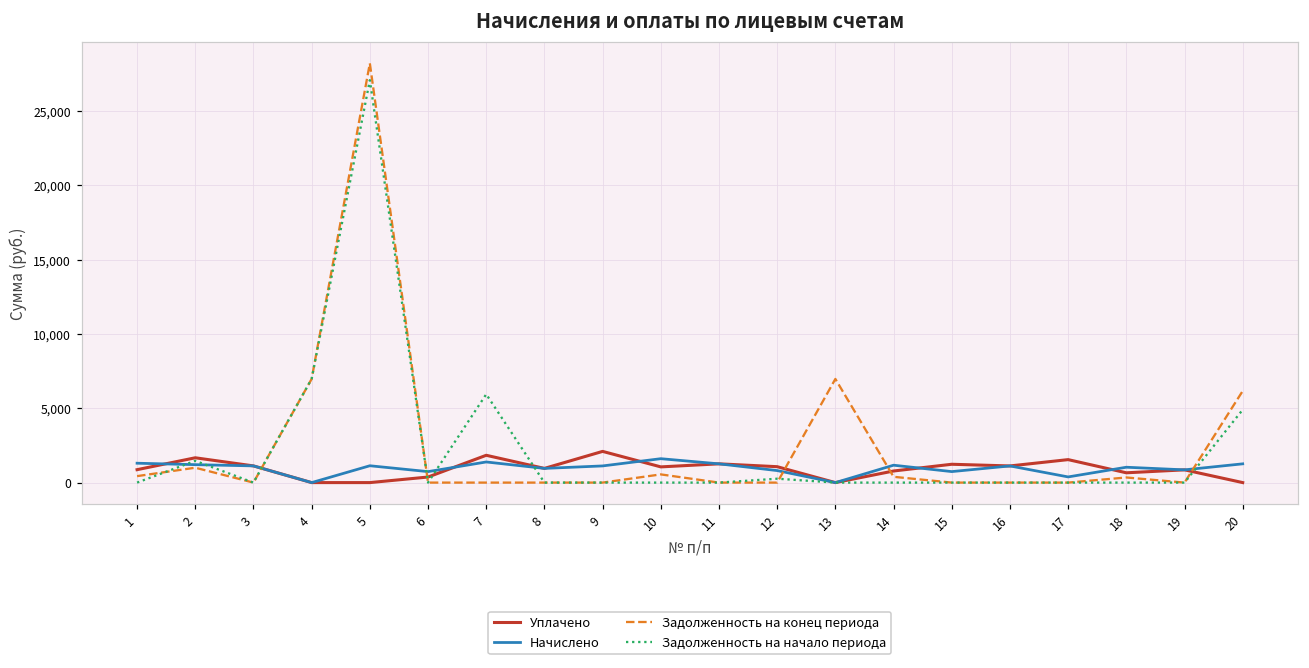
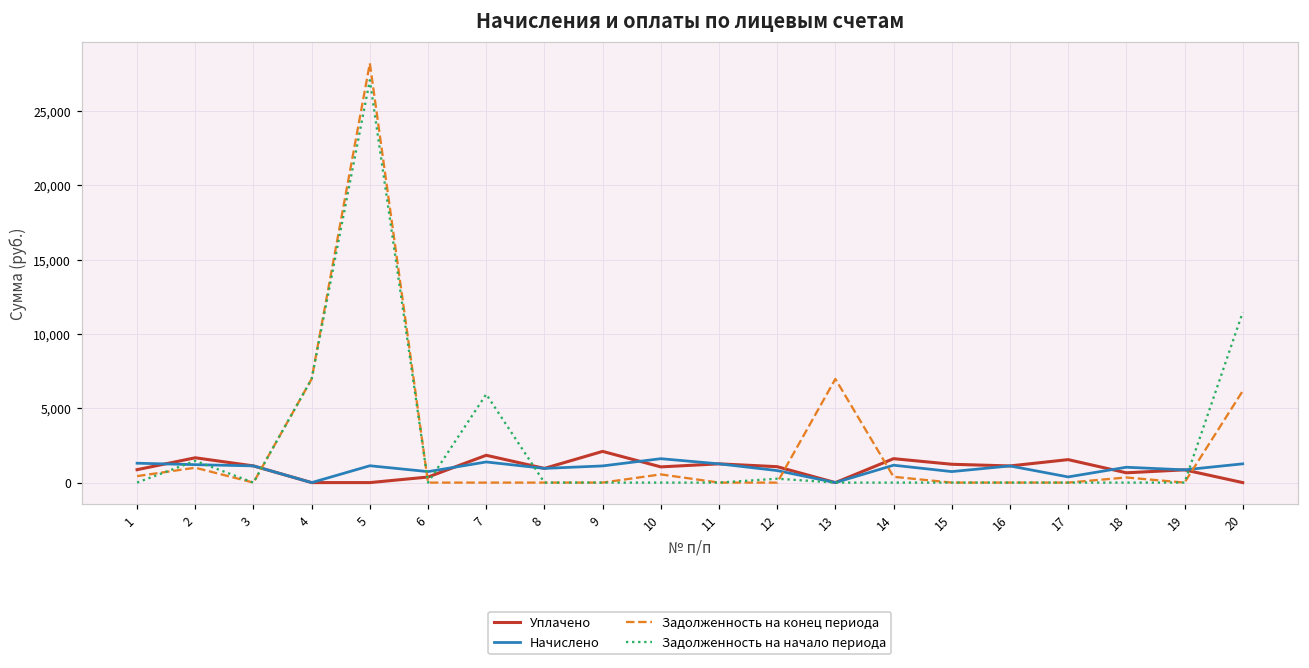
  {
    "Уплачено": {
      "1": "900",
      "2": "1,700",
      "5": "0",
      "6": "400",
      "7": "1,800",
      "9": "2,100",
      "10": "1,100",
      "12": "1,100",
-     "14": "800",
+     "14": "1,600",
      "15": "1,200",
      "17": "1,500",
      "18": "700",
      "20": "0"
    },
    "Начислено": {
      "1": "1,300",
      "2": "1,200",
      "5": "1,100",
      "6": "700",
      "7": "1,400",
      "9": "1,100",
      "10": "1,600",
      "12": "800",
      "14": "1,200",
      "15": "700",
      "17": "400",
      "18": "1,000",
      "20": "1,300"
    },
    "Задолженность на конец периода": {
      "1": "400",
      "2": "1,000",
      "5": "28,200",
      "7": "0",
      "10": "600",
      "12": "0",
      "13": "7,000",
      "14": "400",
      "18": "300",
      "20": "6,200"
    },
    "Задолженность на начало периода": {
      "1": "0",
      "2": "1,500",
      "5": "27,100",
      "7": "5,900",
      "10": "0",
      "12": "300",
      "14": "0",
      "18": "0",
-     "20": "4,900"
+     "20": "11,500"
    }
  }
